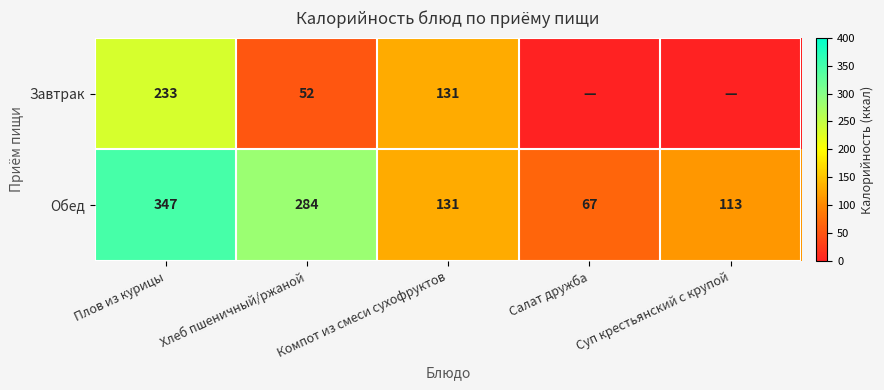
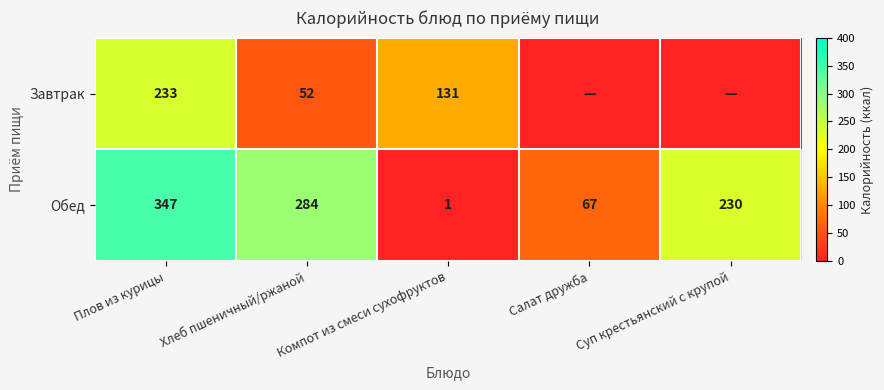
  {
    "Завтрак": {
      "Плов из курицы": 233,
      "Хлеб пшеничный/ржаной": 52,
      "Компот из смеси сухофруктов": 131
    },
    "Обед": {
      "Плов из курицы": 347,
      "Хлеб пшеничный/ржаной": 284,
-     "Компот из смеси сухофруктов": 131,
+     "Компот из смеси сухофруктов": 1,
      "Салат дружба": 67,
-     "Суп крестьянский с крупой": 113
+     "Суп крестьянский с крупой": 230
    }
  }
